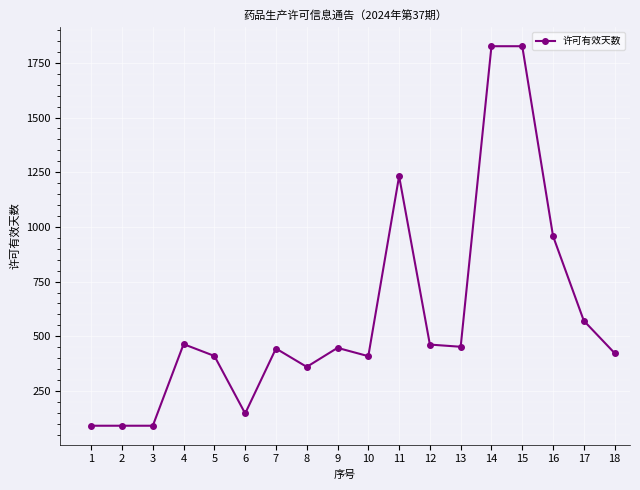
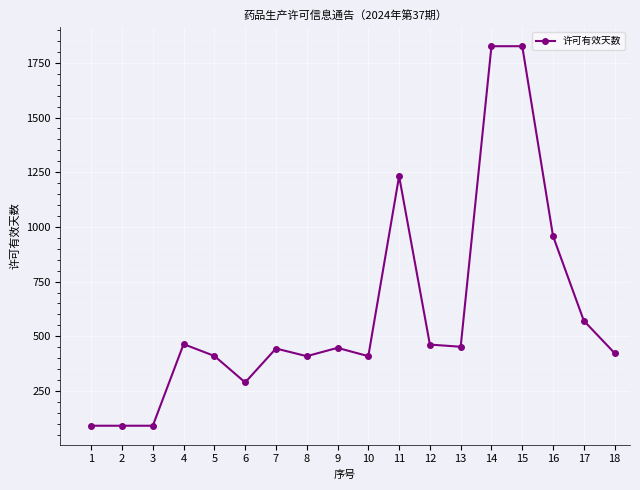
  {
    "1": 90,
    "2": 90,
    "3": 90,
    "4": 460,
    "5": 410,
-   "6": 150,
+   "6": 290,
    "7": 440,
-   "8": 360,
+   "8": 410,
    "9": 450,
    "10": 410,
    "11": 1230,
    "12": 460,
    "13": 450,
    "14": 1830,
    "15": 1830,
    "16": 960,
    "17": 570,
    "18": 420
  }
